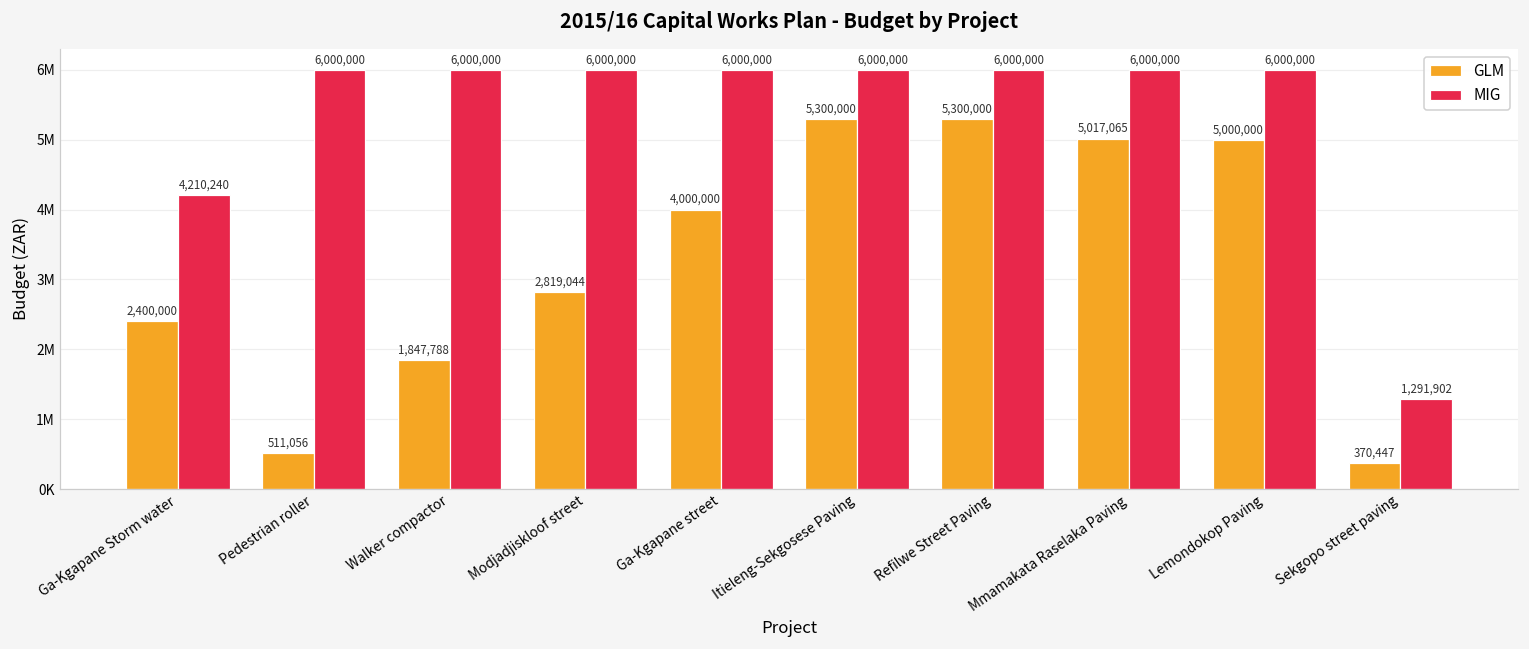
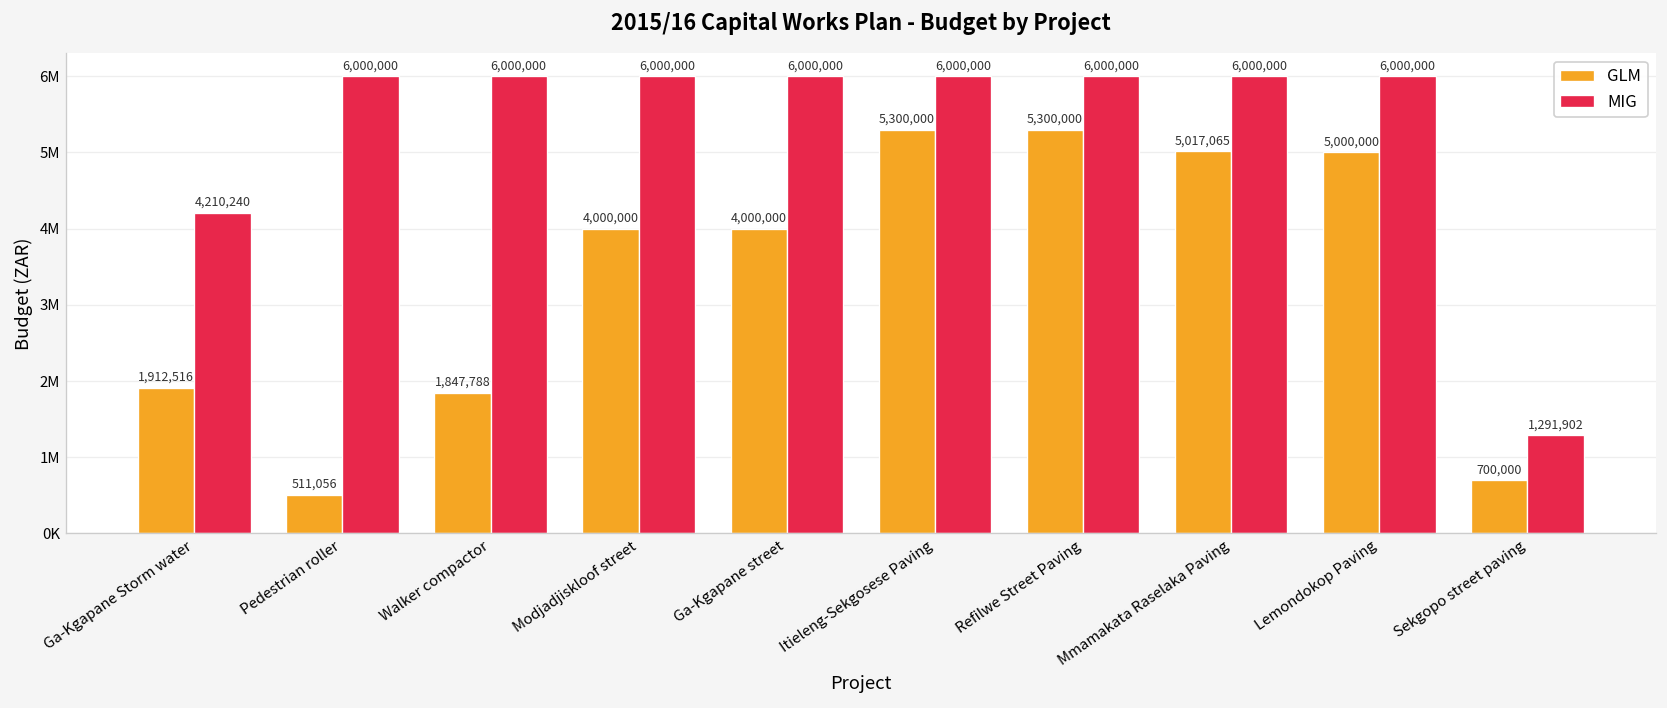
  {
    "GLM": {
-     "Ga-Kgapane Storm water": "2,400,000",
+     "Ga-Kgapane Storm water": "1,912,516",
      "Pedestrian roller": "511,056",
      "Walker compactor": "1,847,788",
-     "Modjadjiskloof street": "2,819,044",
+     "Modjadjiskloof street": "4,000,000",
      "Ga-Kgapane street": "4,000,000",
      "Itieleng-Sekgosese Paving": "5,300,000",
      "Refilwe Street Paving": "5,300,000",
      "Mmamakata Raselaka Paving": "5,017,065",
      "Lemondokop Paving": "5,000,000",
-     "Sekgopo street paving": "370,447"
+     "Sekgopo street paving": "700,000"
    },
    "MIG": {
      "Ga-Kgapane Storm water": "4,210,240",
      "Pedestrian roller": "6,000,000",
      "Walker compactor": "6,000,000",
      "Modjadjiskloof street": "6,000,000",
      "Ga-Kgapane street": "6,000,000",
      "Itieleng-Sekgosese Paving": "6,000,000",
      "Refilwe Street Paving": "6,000,000",
      "Mmamakata Raselaka Paving": "6,000,000",
      "Lemondokop Paving": "6,000,000",
      "Sekgopo street paving": "1,291,902"
    }
  }
